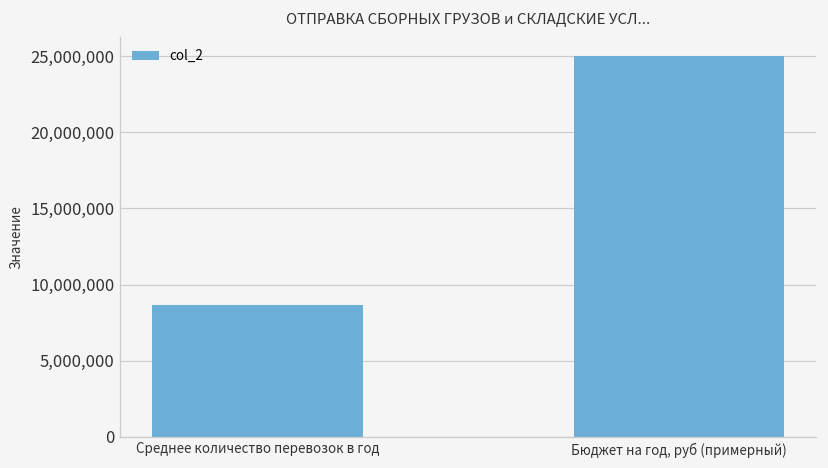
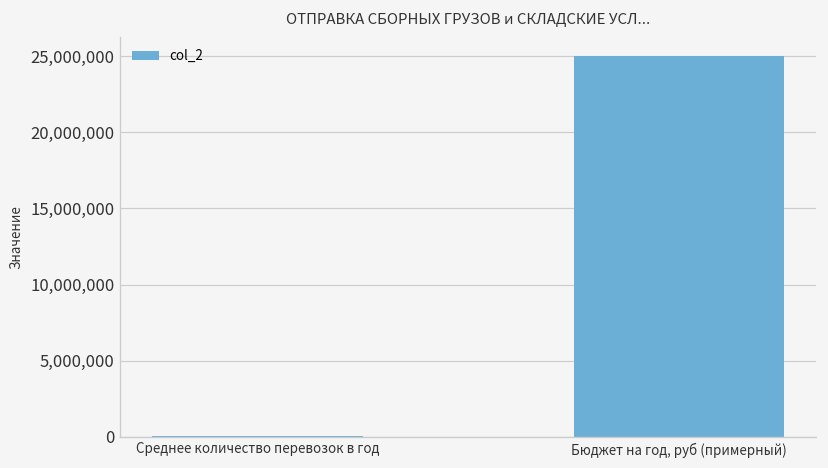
  {
-   "Среднее количество перевозок в год": "8,600,000",
+   "Среднее количество перевозок в год": "0",
    "Бюджет на год, руб (примерный)": "25,000,000"
  }
